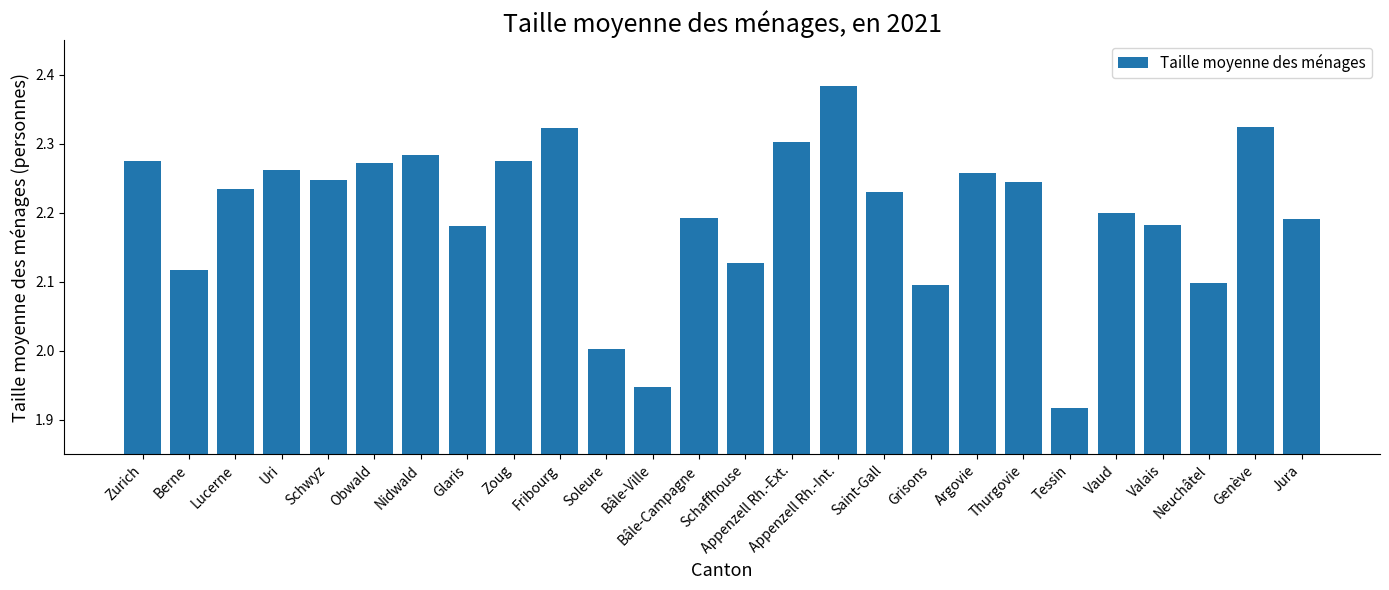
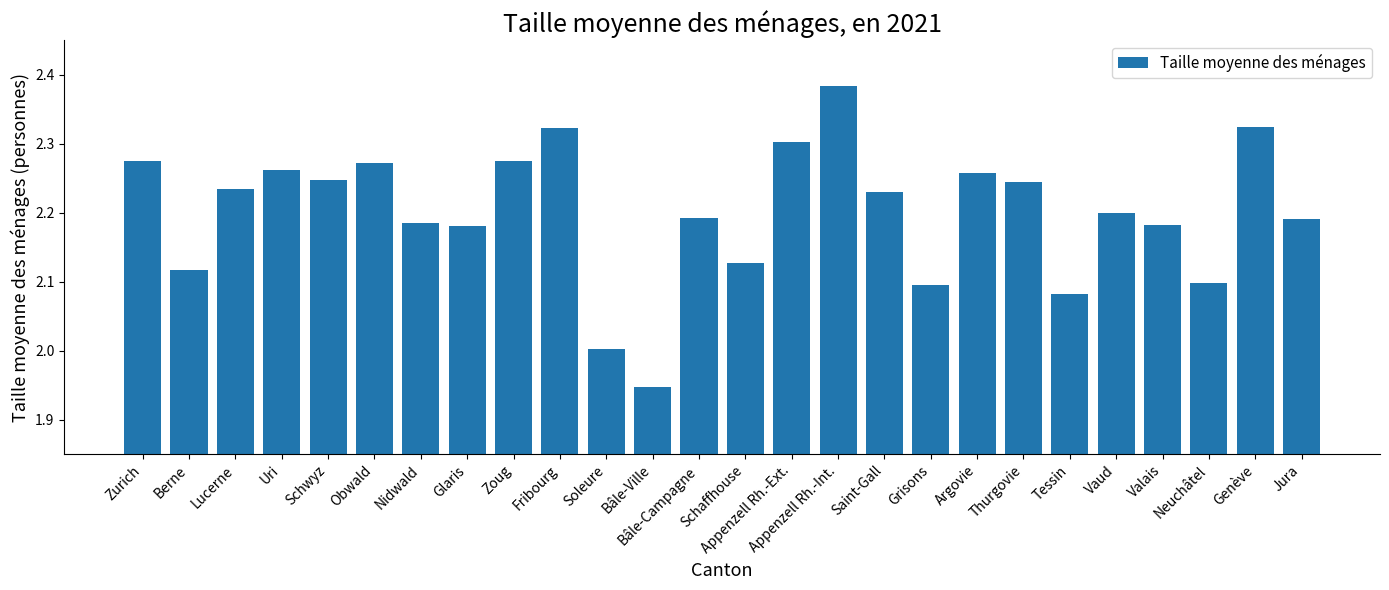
  {
    "Zurich": 2.27,
    "Berne": 2.12,
    "Lucerne": 2.23,
    "Uri": 2.26,
    "Schwyz": 2.25,
    "Obwald": 2.27,
-   "Nidwald": 2.28,
+   "Nidwald": 2.18,
    "Glaris": 2.18,
    "Zoug": 2.27,
    "Fribourg": 2.32,
    "Soleure": 2.00,
    "Bâle-Ville": 1.95,
    "Bâle-Campagne": 2.19,
    "Schaffhouse": 2.13,
    "Appenzell Rh.-Ext.": 2.30,
    "Appenzell Rh.-Int.": 2.38,
    "Saint-Gall": 2.23,
    "Grisons": 2.10,
    "Argovie": 2.26,
    "Thurgovie": 2.24,
-   "Tessin": 1.92,
+   "Tessin": 2.08,
    "Vaud": 2.20,
    "Valais": 2.18,
    "Neuchâtel": 2.10,
    "Genève": 2.32,
    "Jura": 2.19
  }
